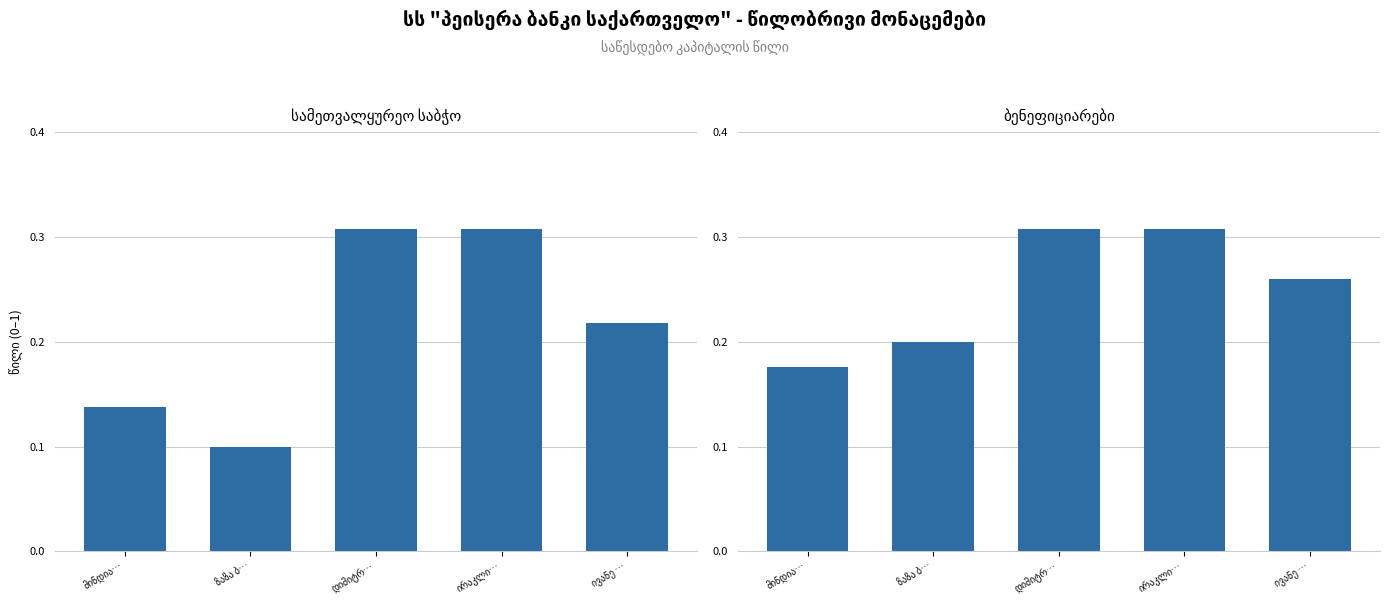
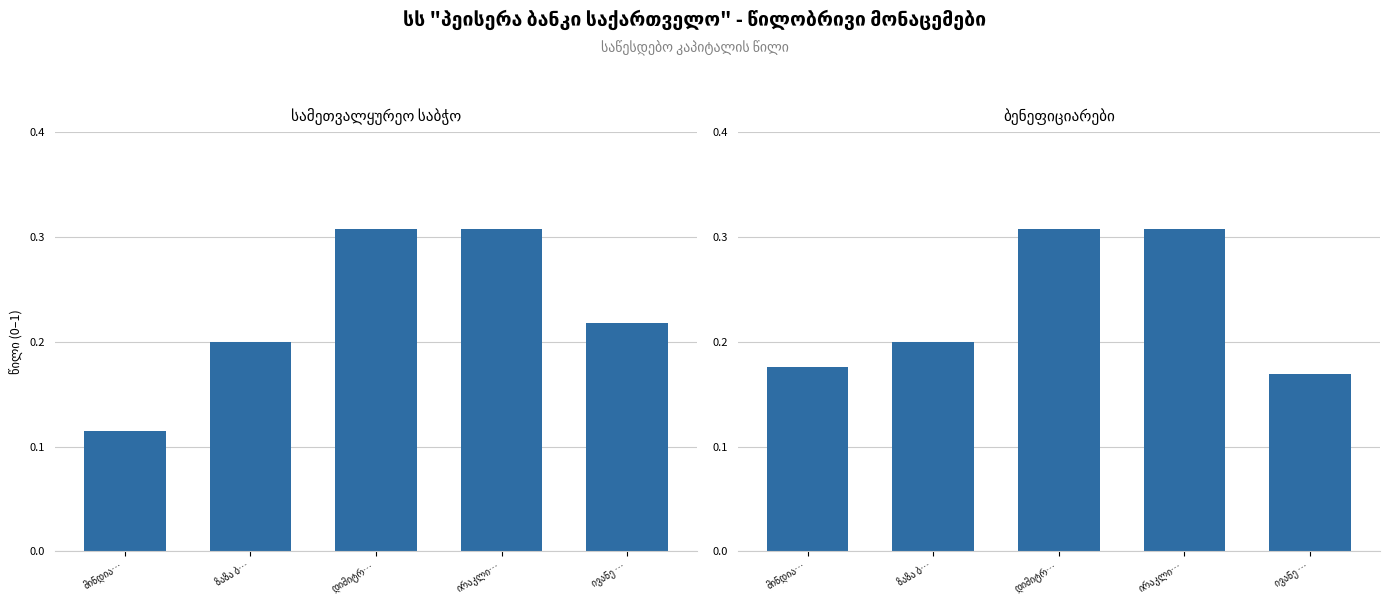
  {
    "სამეთვალყურეო საბჭო": {
-     "მინდია…": 0.138,
-     "ზაზა ბ…": 0.1,
+     "მინდია…": 0.115,
+     "ზაზა ბ…": 0.2,
      "დიმიტრ…": 0.308,
      "ირაკლი…": 0.308,
      "ივანე …": 0.218
    },
    "ბენეფიციარები": {
      "მინდია…": 0.176,
      "ზაზა ბ…": 0.200,
      "დიმიტრ…": 0.308,
      "ირაკლი…": 0.308,
-     "ივანე …": 0.260
+     "ივანე …": 0.169
    }
  }
